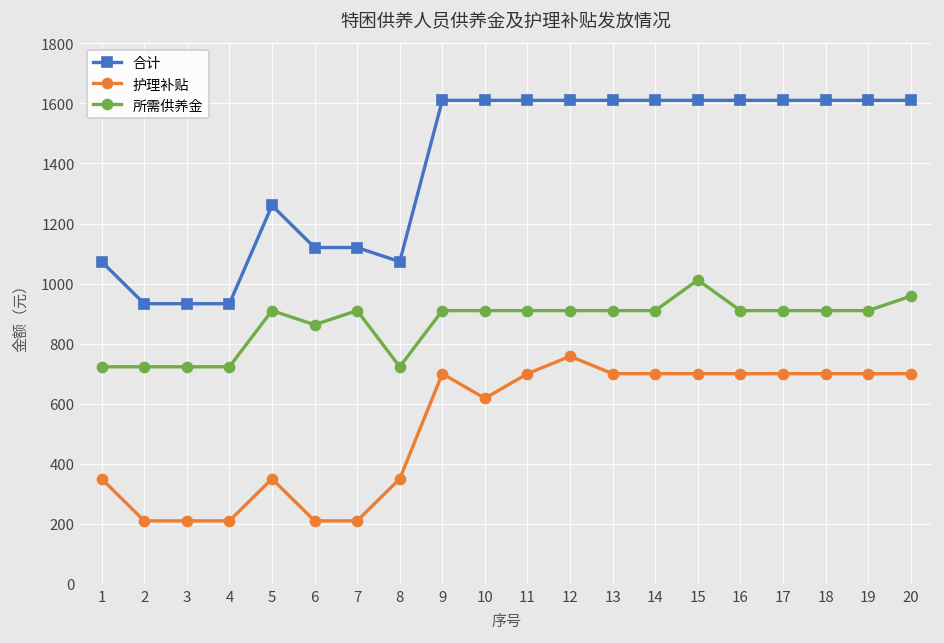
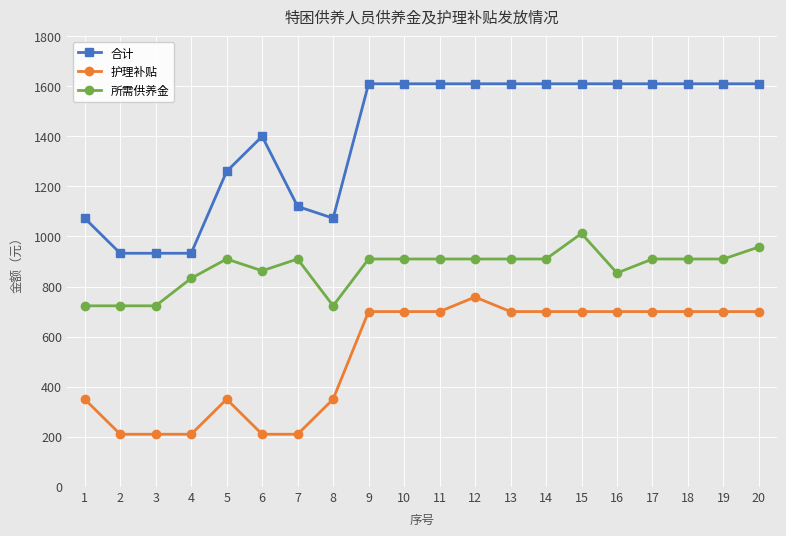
  {
    "合计": {
      "1": 1070,
      "2": 930,
      "3": 930,
      "4": 930,
      "5": 1260,
-     "6": 1120,
+     "6": 1400,
      "7": 1120,
      "8": 1070,
      "9": 1610,
      "10": 1610,
      "11": 1610,
      "12": 1610,
      "13": 1610,
      "14": 1610,
      "15": 1610,
      "16": 1610,
      "17": 1610,
      "18": 1610,
      "19": 1610,
      "20": 1610
    },
    "护理补贴": {
      "1": 350,
      "2": 210,
      "3": 210,
      "4": 210,
      "5": 350,
      "6": 210,
      "7": 210,
      "8": 350,
      "9": 700,
-     "10": 620,
+     "10": 700,
      "11": 700,
      "12": 760,
      "13": 700,
      "14": 700,
      "15": 700,
      "16": 700,
      "17": 700,
      "18": 700,
      "19": 700,
      "20": 700
    },
    "所需供养金": {
      "1": 720,
      "2": 720,
      "3": 720,
-     "4": 720,
+     "4": 830,
      "5": 910,
      "6": 860,
      "7": 910,
      "8": 720,
      "9": 910,
      "10": 910,
      "11": 910,
      "12": 910,
      "13": 910,
      "14": 910,
      "15": 1010,
-     "16": 910,
+     "16": 850,
      "17": 910,
      "18": 910,
      "19": 910,
      "20": 960
    }
  }
